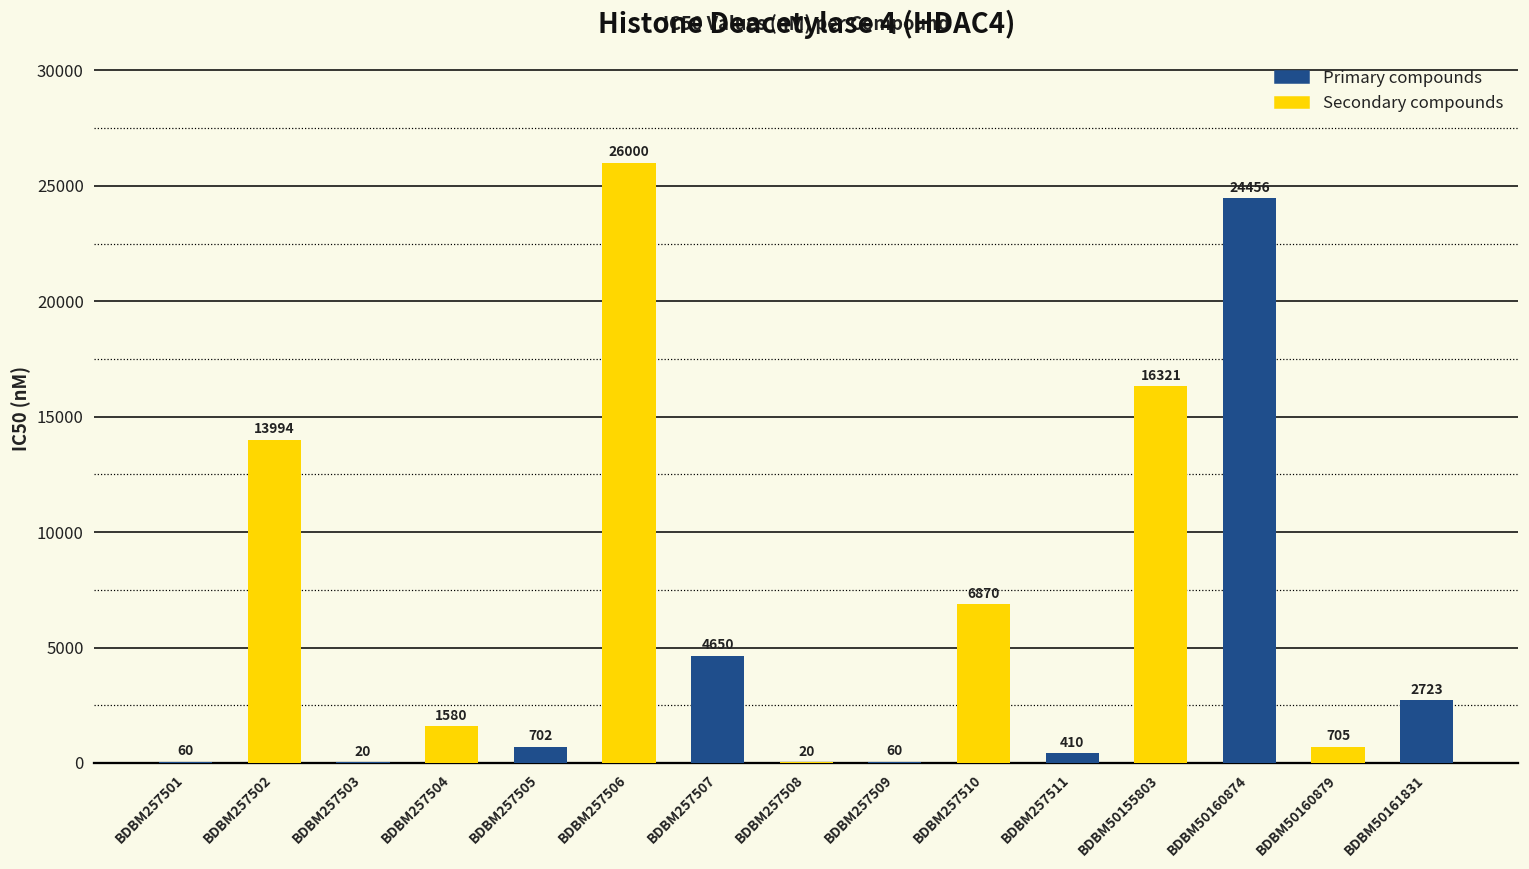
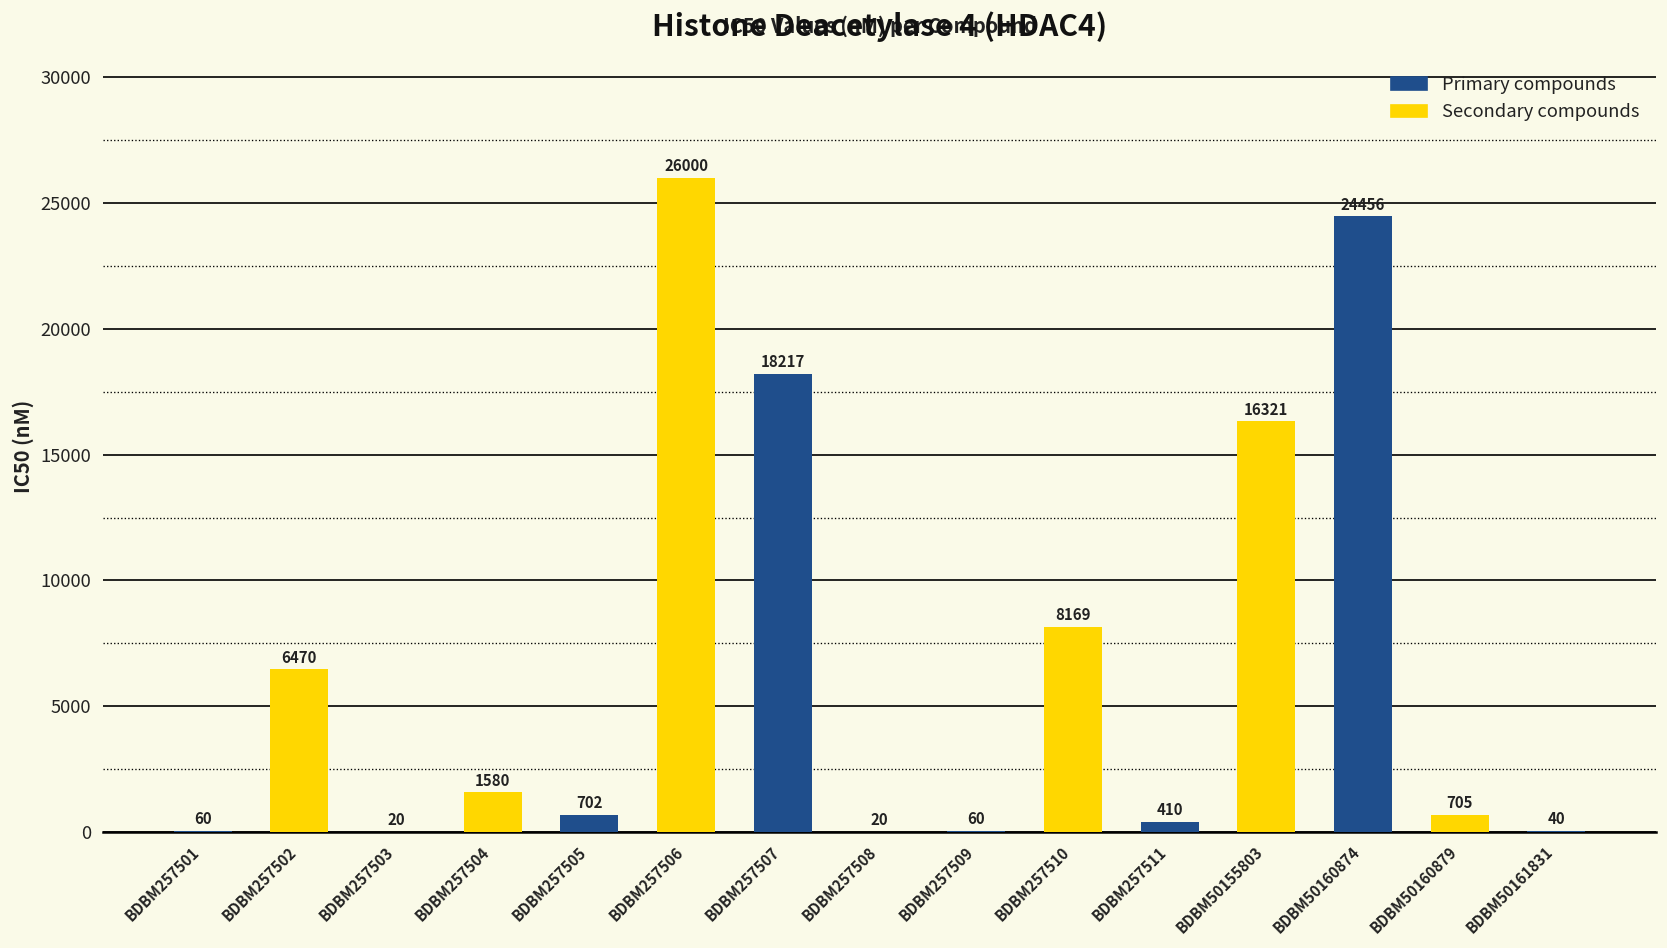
  {
    "BDBM257501": 60,
-   "BDBM257502": 13994,
+   "BDBM257502": 6470,
    "BDBM257503": 20,
    "BDBM257504": 1580,
    "BDBM257505": 702,
    "BDBM257506": 26000,
-   "BDBM257507": 4650,
+   "BDBM257507": 18217,
    "BDBM257508": 20,
    "BDBM257509": 60,
-   "BDBM257510": 6870,
+   "BDBM257510": 8169,
    "BDBM257511": 410,
    "BDBM50155803": 16321,
    "BDBM50160874": 24456,
    "BDBM50160879": 705,
-   "BDBM50161831": 2723
+   "BDBM50161831": 40
  }
